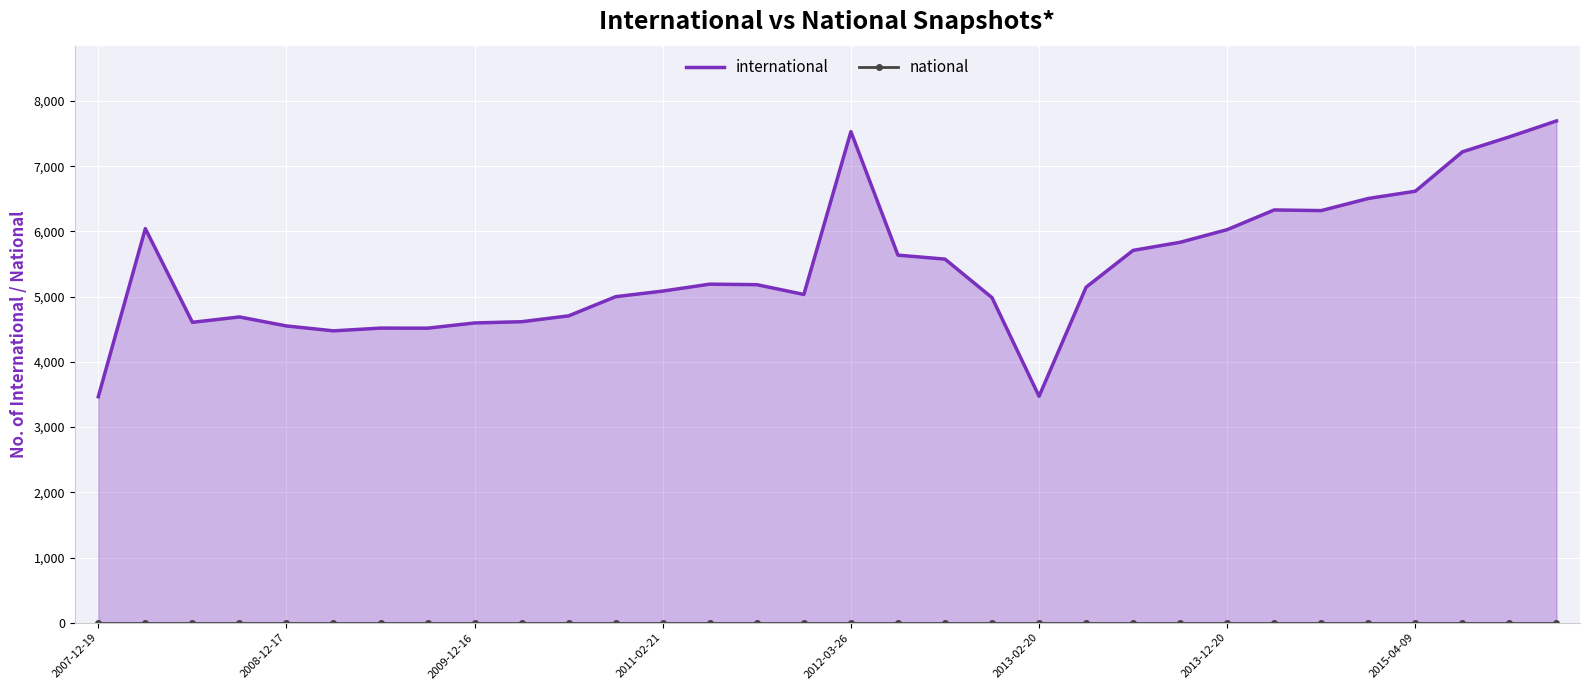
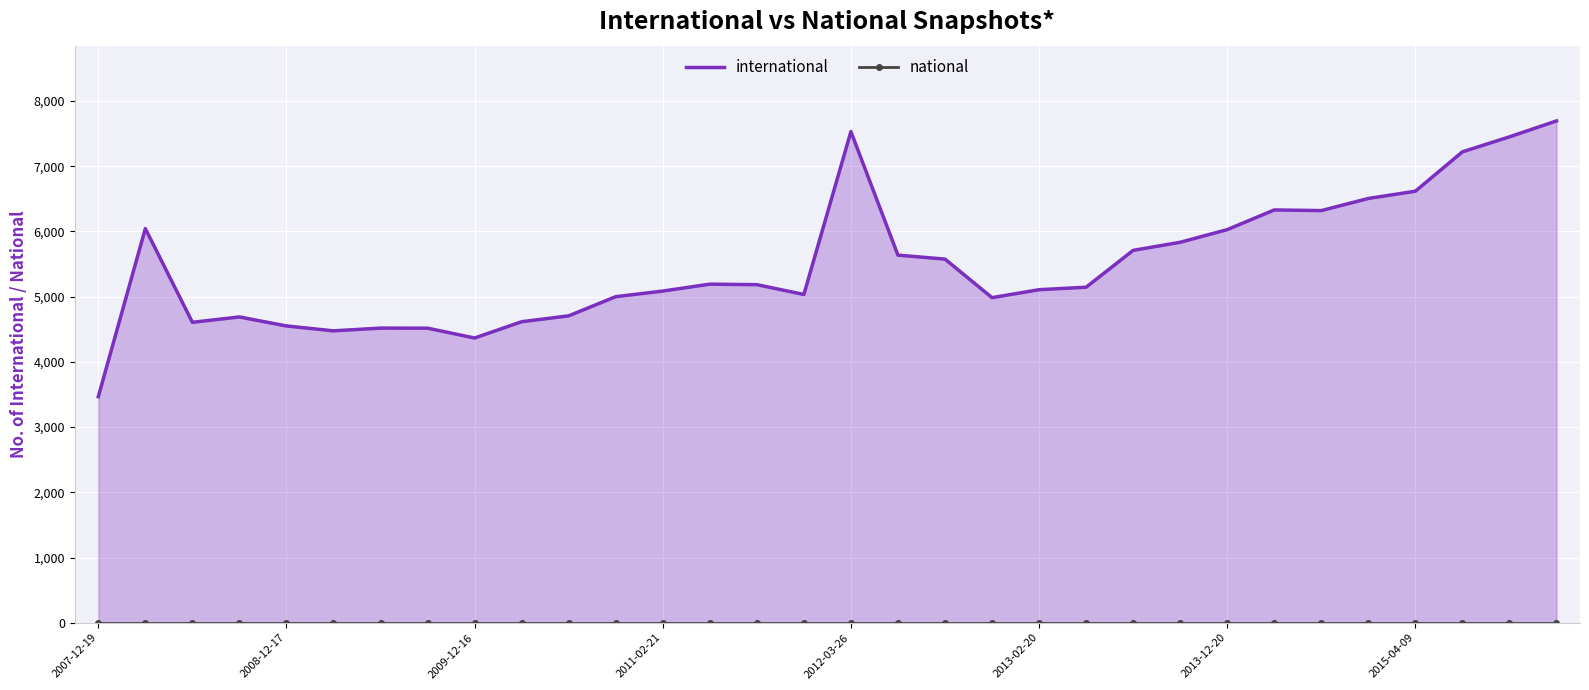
  {
    "international": {
      "2007-12-19": "3,500",
      "2008-12-17": "4,600",
-     "2009-12-16": "4,600",
+     "2009-12-16": "4,400",
      "2011-02-21": "5,100",
      "2012-03-26": "7,500",
-     "2013-02-20": "3,500",
+     "2013-02-20": "5,100",
      "2013-12-20": "6,000",
      "2015-04-09": "6,600"
    },
    "national": {
      "2007-12-19": "0",
      "2008-12-17": "0",
      "2009-12-16": "0",
      "2011-02-21": "0",
      "2012-03-26": "0",
      "2013-02-20": "0",
      "2013-12-20": "0",
      "2015-04-09": "0"
    }
  }
